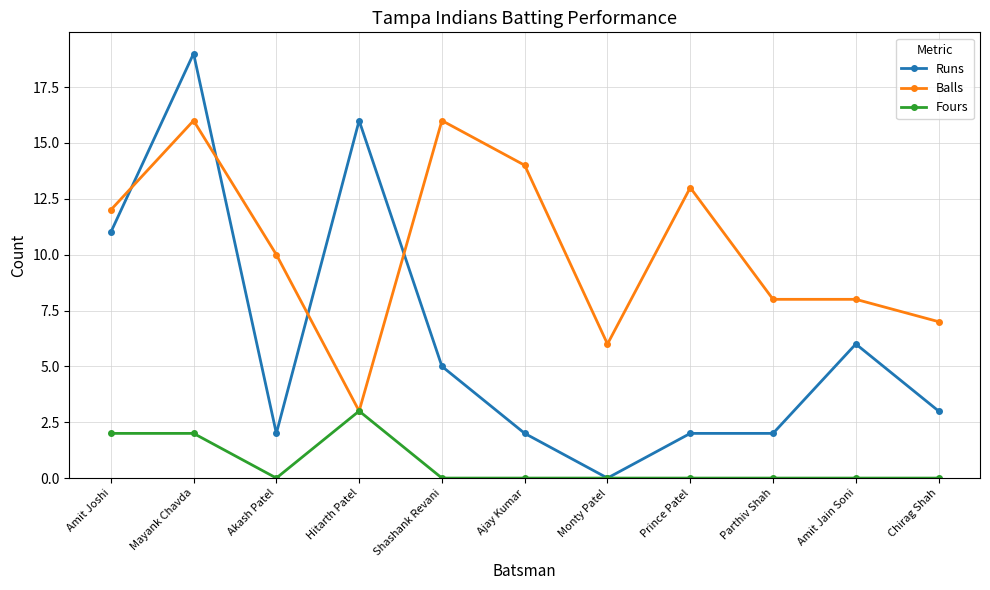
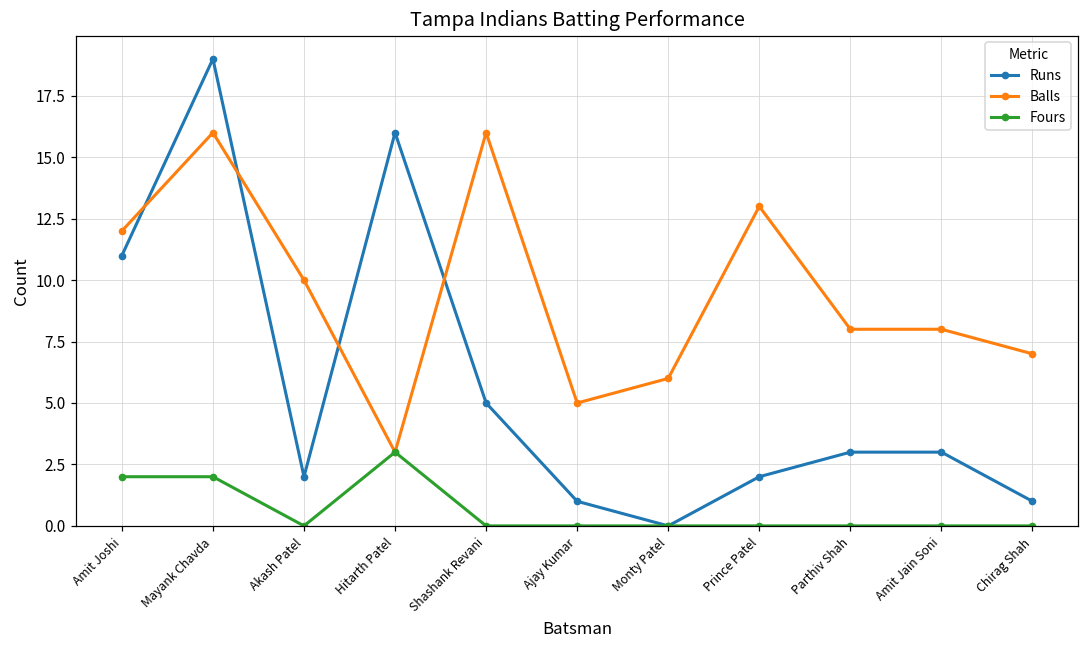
  {
    "Runs": {
      "Amit Joshi": 11,
      "Mayank Chavda": 19,
      "Akash Patel": 2,
      "Hitarth Patel": 16,
      "Shashank Revani": 5,
-     "Ajay Kumar": 2,
+     "Ajay Kumar": 1,
      "Prince Patel": 2,
-     "Parthiv Shah": 2,
-     "Amit Jain Soni": 6,
-     "Chirag Shah": 3
+     "Parthiv Shah": 3,
+     "Amit Jain Soni": 3,
+     "Chirag Shah": 1
    },
    "Balls": {
      "Amit Joshi": 12,
      "Mayank Chavda": 16,
      "Akash Patel": 10,
      "Shashank Revani": 16,
-     "Ajay Kumar": 14,
+     "Ajay Kumar": 5,
      "Monty Patel": 6,
      "Prince Patel": 13,
      "Parthiv Shah": 8,
      "Amit Jain Soni": 8,
      "Chirag Shah": 7
    },
    "Fours": {
      "Amit Joshi": 2,
      "Mayank Chavda": 2,
      "Akash Patel": 0,
      "Shashank Revani": 0,
      "Ajay Kumar": 0,
      "Prince Patel": 0,
      "Parthiv Shah": 0,
      "Amit Jain Soni": 0,
      "Chirag Shah": 0
    }
  }
